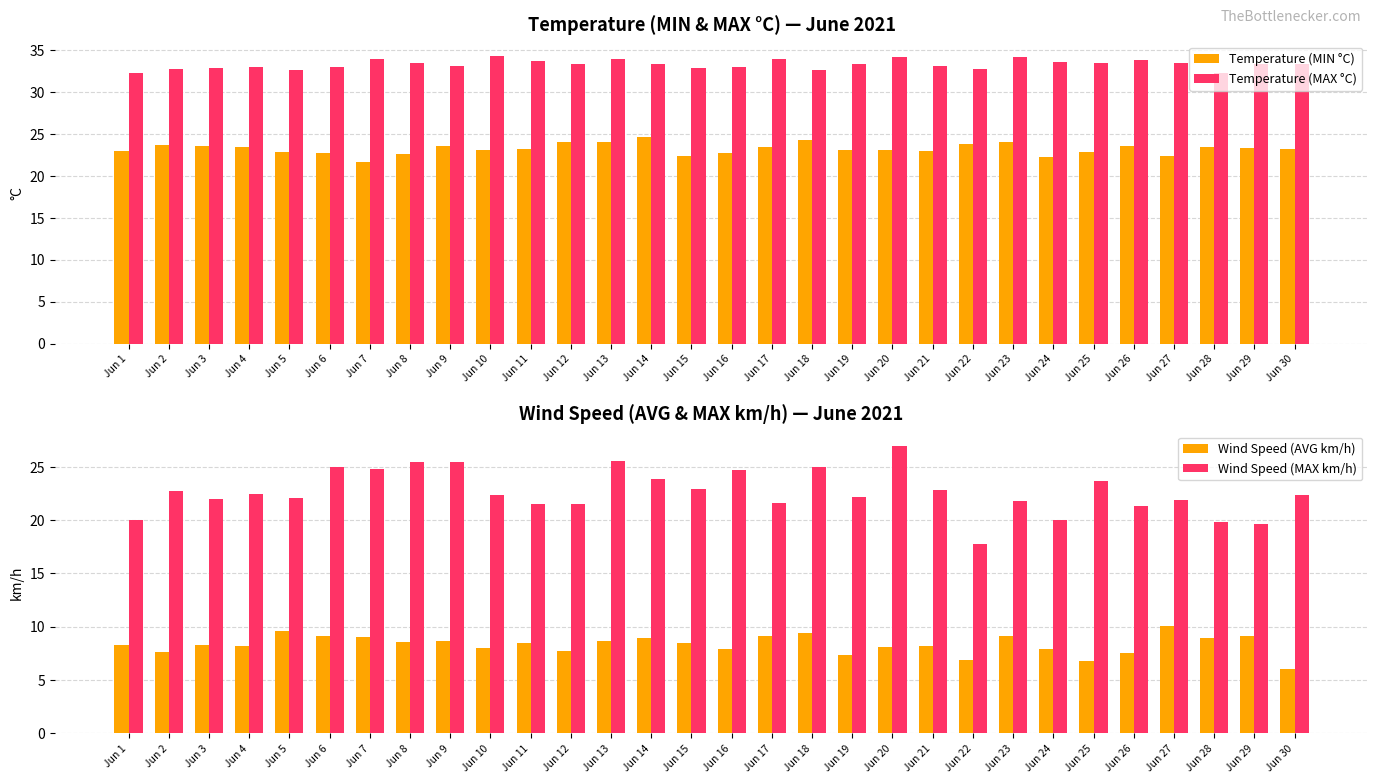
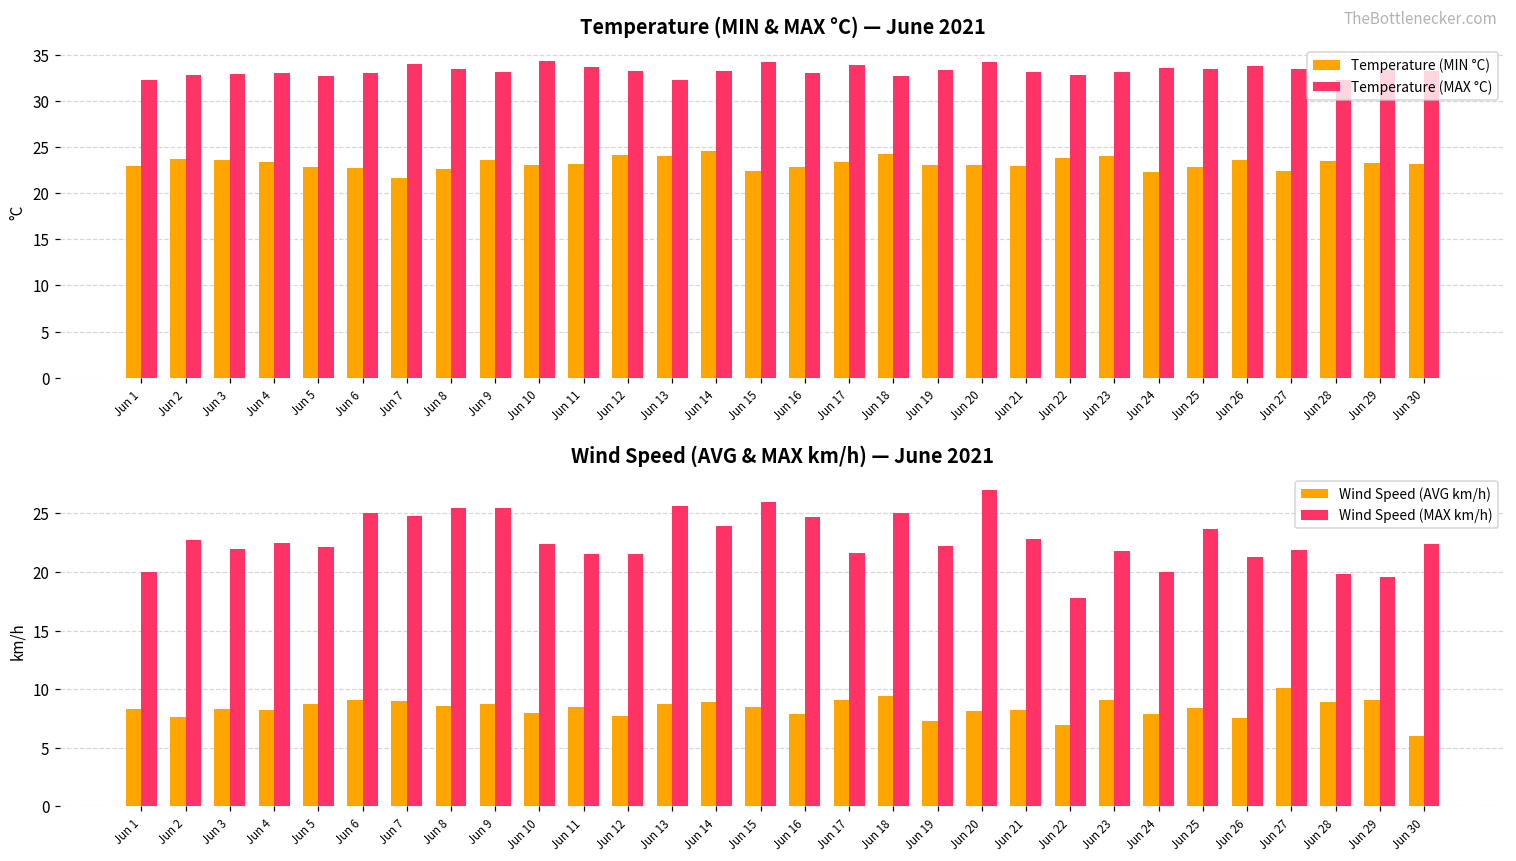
  {
    "Temperature (MIN & MAX °C) — June 2021": {
      "Temperature (MIN °C)": {
        "Jun 1": 23,
        "Jun 2": 24,
        "Jun 3": 24,
        "Jun 4": 23,
        "Jun 5": 23,
        "Jun 6": 23,
        "Jun 7": 22,
        "Jun 8": 23,
        "Jun 9": 24,
        "Jun 10": 23,
        "Jun 11": 23,
        "Jun 12": 24,
        "Jun 13": 24,
        "Jun 14": 25,
        "Jun 15": 22,
        "Jun 16": 23,
        "Jun 17": 23,
        "Jun 18": 24,
        "Jun 19": 23,
        "Jun 20": 23,
        "Jun 21": 23,
        "Jun 22": 24,
        "Jun 23": 24,
        "Jun 24": 22,
        "Jun 25": 23,
        "Jun 26": 24,
        "Jun 27": 22,
        "Jun 28": 24,
        "Jun 29": 23,
        "Jun 30": 23
      },
      "Temperature (MAX °C)": {
        "Jun 1": 32,
        "Jun 2": 33,
        "Jun 3": 33,
        "Jun 4": 33,
        "Jun 5": 33,
        "Jun 6": 33,
        "Jun 7": 34,
        "Jun 8": 34,
        "Jun 9": 33,
        "Jun 10": 34,
        "Jun 11": 34,
        "Jun 12": 33,
-       "Jun 13": 34,
+       "Jun 13": 32,
        "Jun 14": 33,
-       "Jun 15": 33,
+       "Jun 15": 34,
        "Jun 16": 33,
        "Jun 17": 34,
        "Jun 18": 33,
        "Jun 19": 33,
        "Jun 20": 34,
        "Jun 21": 33,
        "Jun 22": 33,
-       "Jun 23": 34,
+       "Jun 23": 33,
        "Jun 24": 34,
        "Jun 25": 34,
        "Jun 26": 34,
        "Jun 27": 34
      }
    },
    "Wind Speed (AVG & MAX km/h) — June 2021": {
      "Wind Speed (AVG km/h)": {
        "Jun 1": 8.3,
        "Jun 2": 7.6,
        "Jun 3": 8.3,
        "Jun 4": 8.2,
-       "Jun 5": 9.6,
+       "Jun 5": 8.7,
        "Jun 6": 9.1,
        "Jun 7": 9.0,
        "Jun 8": 8.6,
        "Jun 9": 8.7,
        "Jun 10": 8.0,
        "Jun 11": 8.5,
        "Jun 12": 7.7,
        "Jun 13": 8.7,
        "Jun 14": 8.9,
        "Jun 15": 8.5,
        "Jun 16": 7.9,
        "Jun 17": 9.1,
        "Jun 18": 9.4,
        "Jun 19": 7.3,
        "Jun 20": 8.1,
        "Jun 21": 8.2,
        "Jun 22": 6.9,
        "Jun 23": 9.1,
        "Jun 24": 7.9,
-       "Jun 25": 6.8,
+       "Jun 25": 8.4,
        "Jun 26": 7.5,
        "Jun 27": 10.1,
        "Jun 28": 8.9,
        "Jun 29": 9.1,
        "Jun 30": 6.0
      },
      "Wind Speed (MAX km/h)": {
        "Jun 1": 20.0,
        "Jun 2": 22.7,
        "Jun 3": 22.0,
        "Jun 4": 22.5,
        "Jun 5": 22.1,
        "Jun 6": 25.0,
        "Jun 7": 24.8,
        "Jun 8": 25.5,
        "Jun 9": 25.5,
        "Jun 10": 22.4,
        "Jun 11": 21.5,
        "Jun 12": 21.5,
        "Jun 13": 25.6,
        "Jun 14": 23.9,
-       "Jun 15": 22.9,
+       "Jun 15": 26.0,
        "Jun 16": 24.7,
        "Jun 17": 21.6,
        "Jun 18": 25.0,
        "Jun 19": 22.2,
        "Jun 20": 27.0,
        "Jun 21": 22.8,
        "Jun 22": 17.8,
        "Jun 23": 21.8,
        "Jun 24": 20.0,
        "Jun 25": 23.7,
        "Jun 26": 21.3,
        "Jun 27": 21.9,
        "Jun 28": 19.8,
        "Jun 29": 19.6,
        "Jun 30": 22.4
      }
    }
  }
